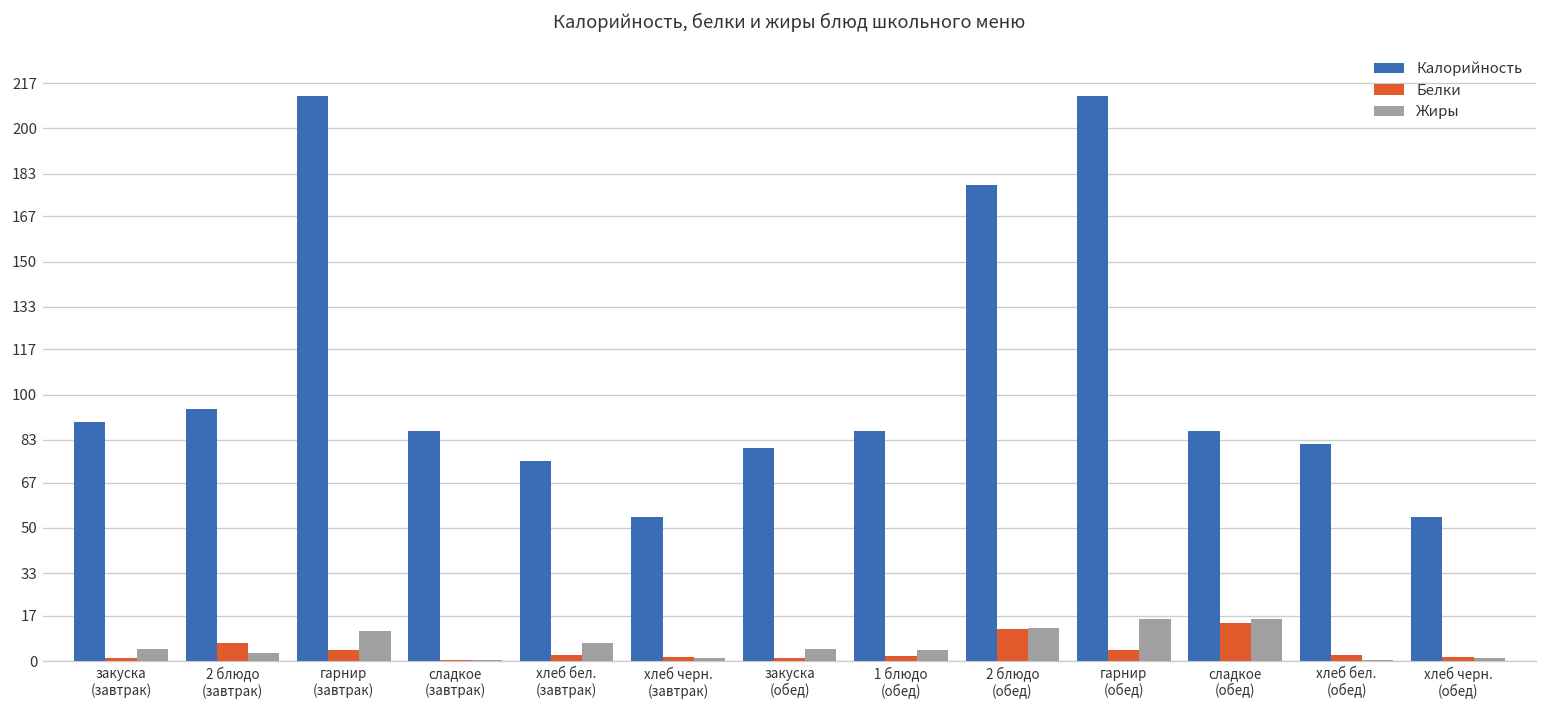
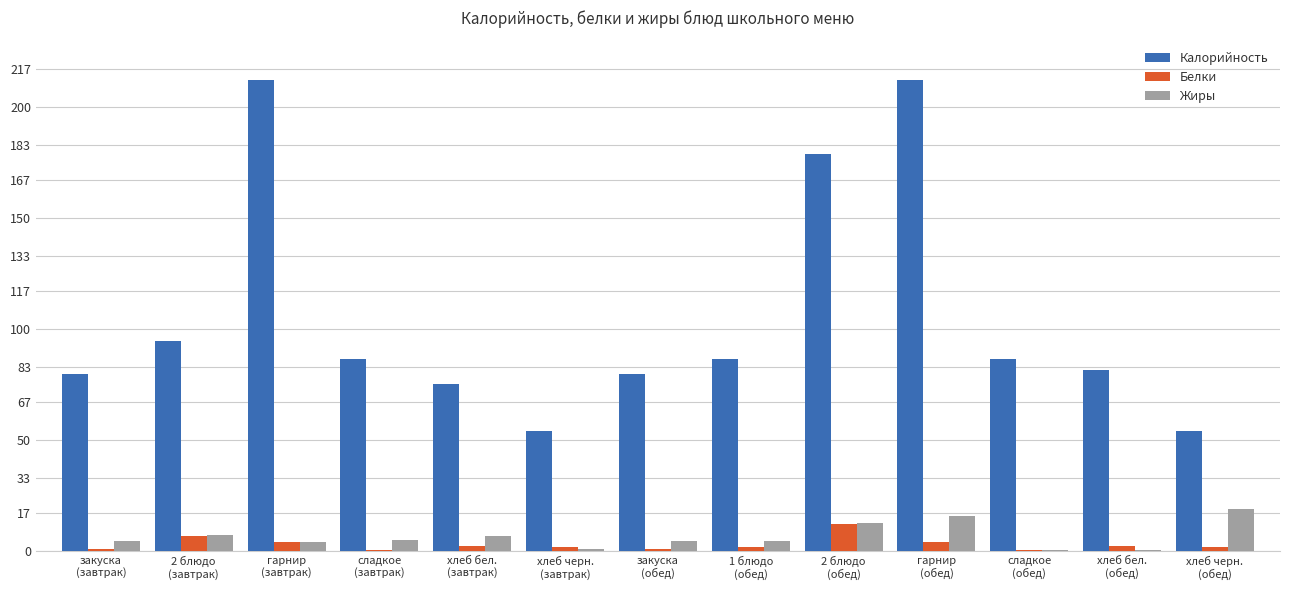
  {
    "Калорийность": {
-     "закуска (завтрак)": 90,
+     "закуска (завтрак)": 80,
      "2 блюдо (завтрак)": 95,
      "гарнир (завтрак)": 212,
      "сладкое (завтрак)": 87,
      "хлеб бел. (завтрак)": 75,
      "хлеб черн. (завтрак)": 54,
      "закуска (обед)": 80,
      "1 блюдо (обед)": 86,
      "2 блюдо (обед)": 179,
      "гарнир (обед)": 212,
      "сладкое (обед)": 87,
      "хлеб бел. (обед)": 82,
      "хлеб черн. (обед)": 54
    },
    "Белки": {
      "2 блюдо (завтрак)": 7,
      "гарнир (завтрак)": 4,
      "хлеб бел. (завтрак)": 2,
      "хлеб черн. (завтрак)": 2,
      "1 блюдо (обед)": 2,
      "2 блюдо (обед)": 12,
      "гарнир (обед)": 4,
-     "сладкое (обед)": 14,
+     "сладкое (обед)": 1,
      "хлеб бел. (обед)": 2,
      "хлеб черн. (обед)": 2
    },
    "Жиры": {
      "закуска (завтрак)": 5,
-     "2 блюдо (завтрак)": 3,
-     "гарнир (завтрак)": 11,
-     "сладкое (завтрак)": 1,
+     "2 блюдо (завтрак)": 7,
+     "гарнир (завтрак)": 4,
+     "сладкое (завтрак)": 5,
      "хлеб бел. (завтрак)": 7,
      "закуска (обед)": 5,
      "1 блюдо (обед)": 4,
      "2 блюдо (обед)": 12,
      "гарнир (обед)": 16,
-     "сладкое (обед)": 16,
-     "хлеб черн. (обед)": 1
+     "сладкое (обед)": 1,
+     "хлеб черн. (обед)": 19
    }
  }
